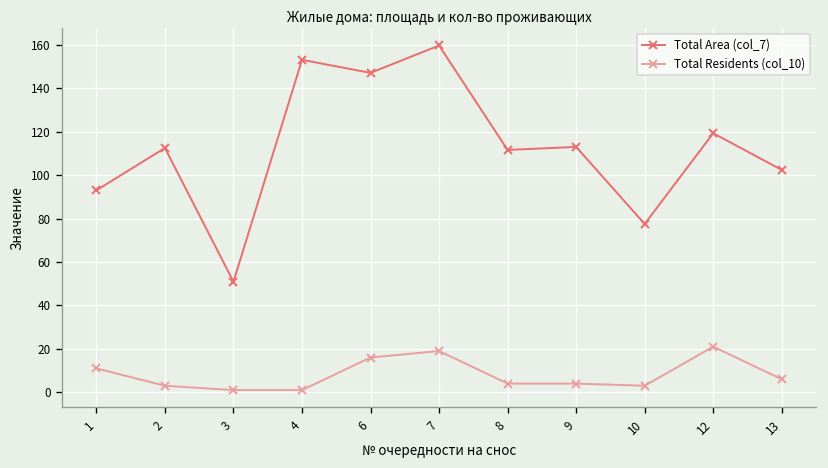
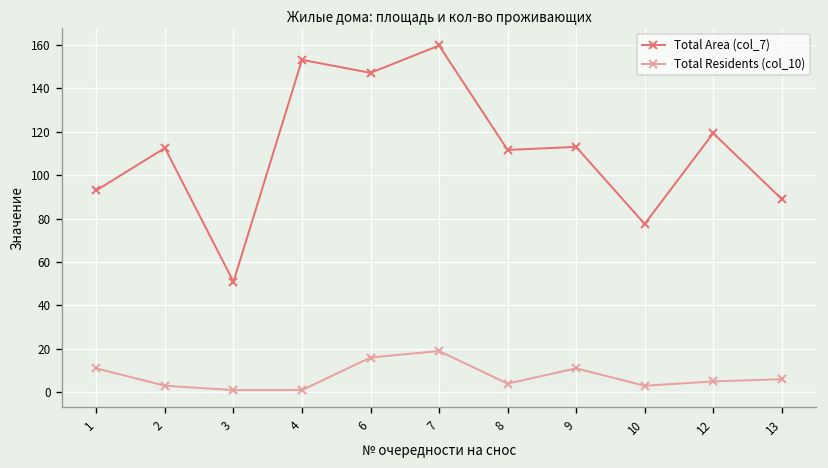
  {
    "Total Area (col_7)": {
      "1": 93,
      "2": 113,
      "3": 51,
      "4": 153,
      "6": 147,
      "7": 160,
      "8": 112,
      "9": 113,
      "10": 78,
      "12": 119,
-     "13": 102
+     "13": 89
    },
    "Total Residents (col_10)": {
      "1": 11,
      "2": 3,
      "3": 1,
      "4": 1,
      "6": 16,
      "7": 19,
      "8": 4,
-     "9": 4,
+     "9": 11,
      "10": 3,
-     "12": 21,
+     "12": 5,
      "13": 6
    }
  }
